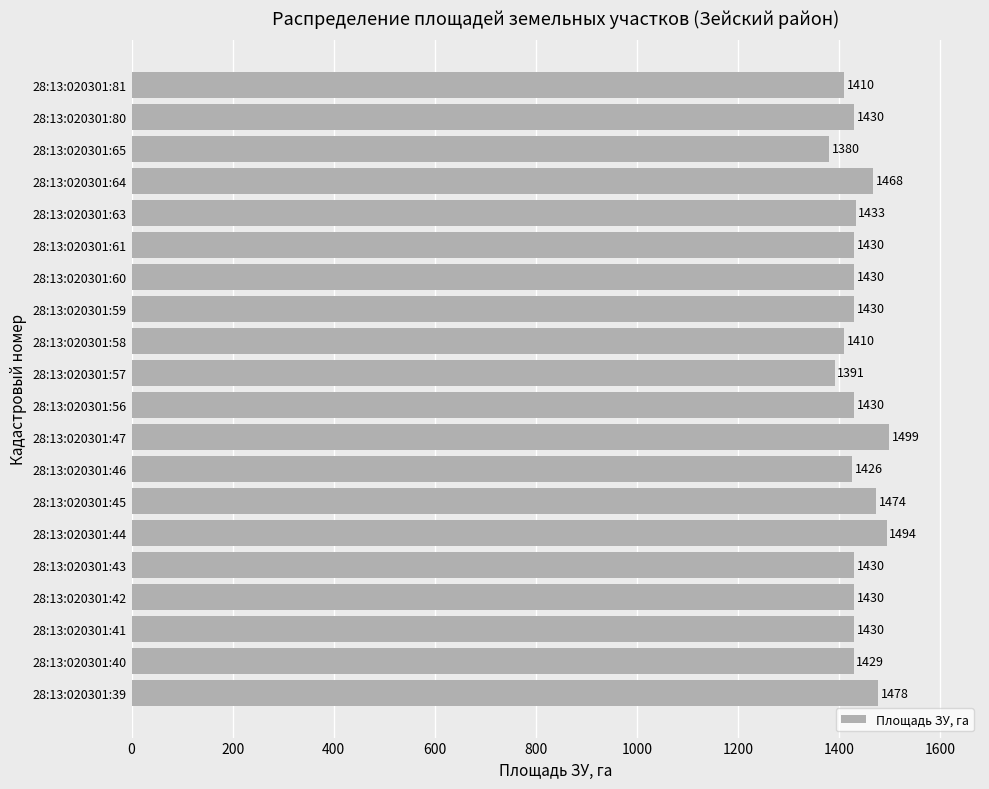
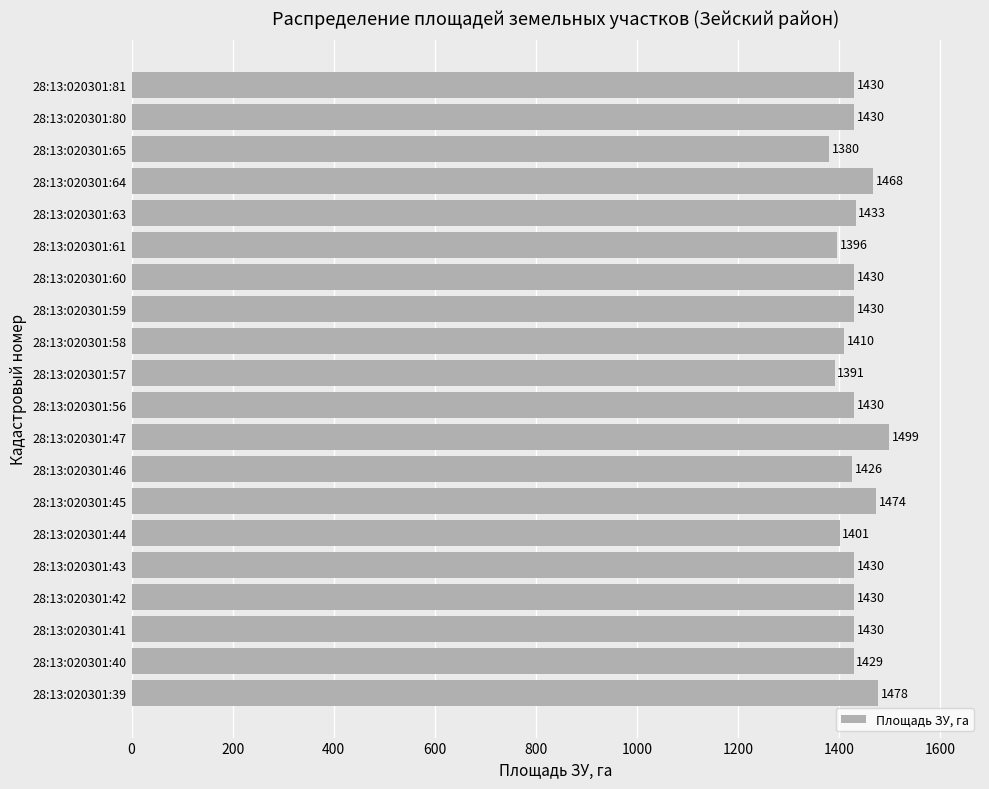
  {
-   "28:13:020301:81": 1410,
+   "28:13:020301:81": 1430,
    "28:13:020301:80": 1430,
    "28:13:020301:65": 1380,
    "28:13:020301:64": 1468,
    "28:13:020301:63": 1433,
-   "28:13:020301:61": 1430,
+   "28:13:020301:61": 1396,
    "28:13:020301:60": 1430,
    "28:13:020301:59": 1430,
    "28:13:020301:58": 1410,
    "28:13:020301:57": 1391,
    "28:13:020301:56": 1430,
    "28:13:020301:47": 1499,
    "28:13:020301:46": 1426,
    "28:13:020301:45": 1474,
-   "28:13:020301:44": 1494,
+   "28:13:020301:44": 1401,
    "28:13:020301:43": 1430,
    "28:13:020301:42": 1430,
    "28:13:020301:41": 1430,
    "28:13:020301:40": 1429,
    "28:13:020301:39": 1478
  }
